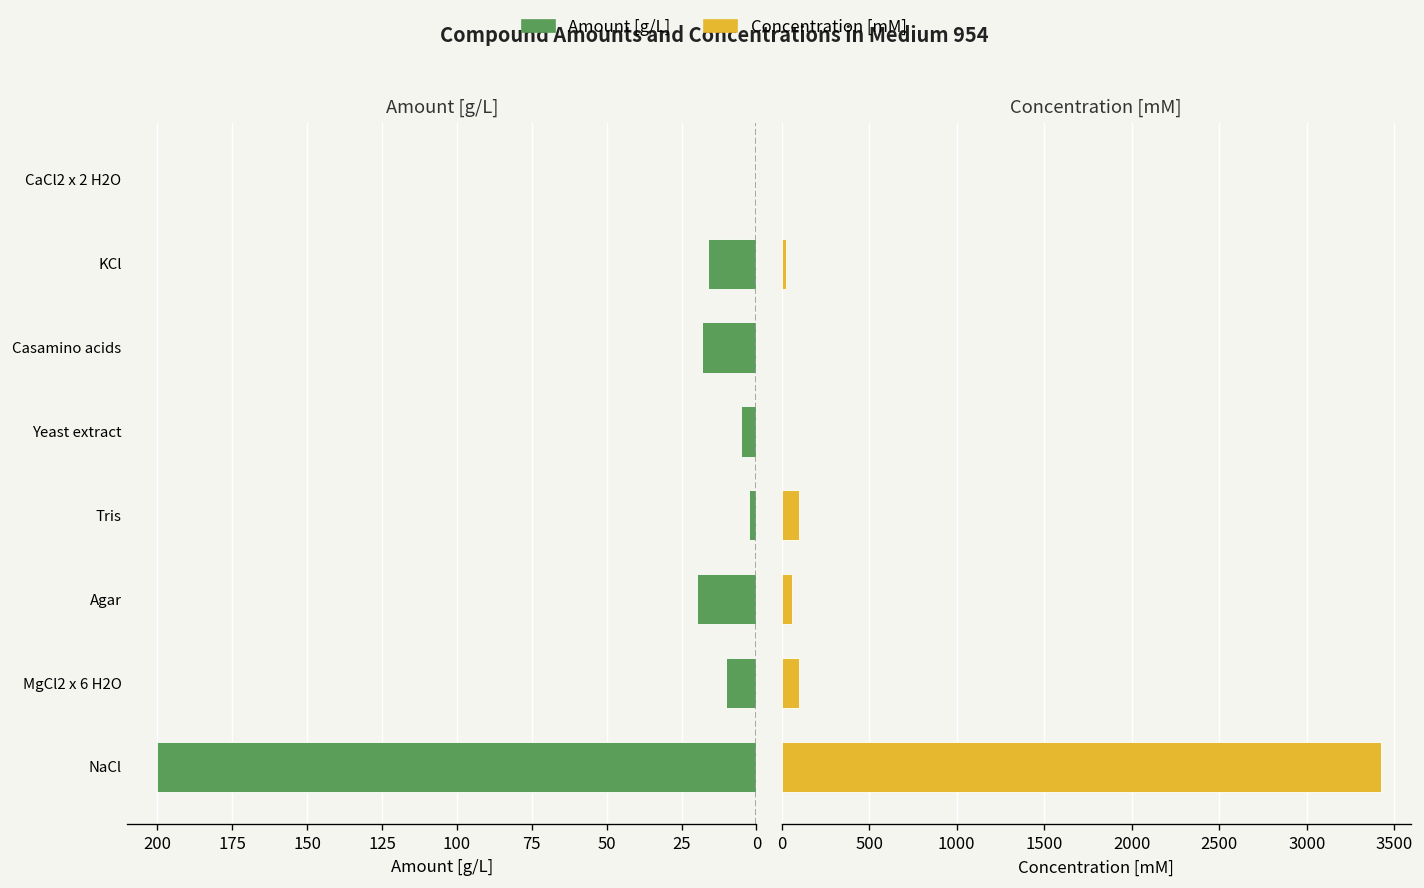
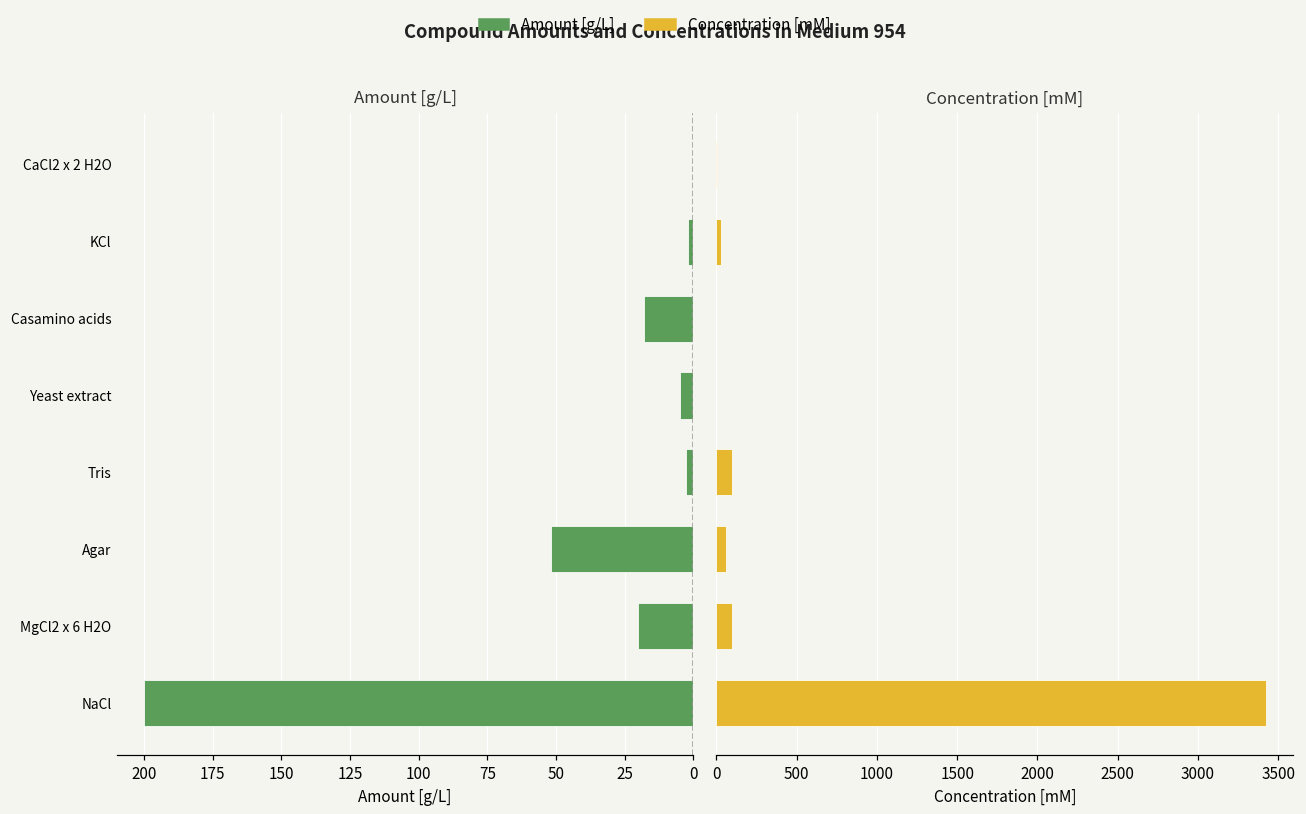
  {
    "Amount [g/L]": {
-     "KCl": 16,
+     "KCl": 2,
      "Casamino acids": 18,
      "Yeast extract": 5,
      "Tris": 3,
-     "Agar": 20,
-     "MgCl2 x 6 H2O": 10,
+     "Agar": 52,
+     "MgCl2 x 6 H2O": 20,
      "NaCl": 200
    }
  }
